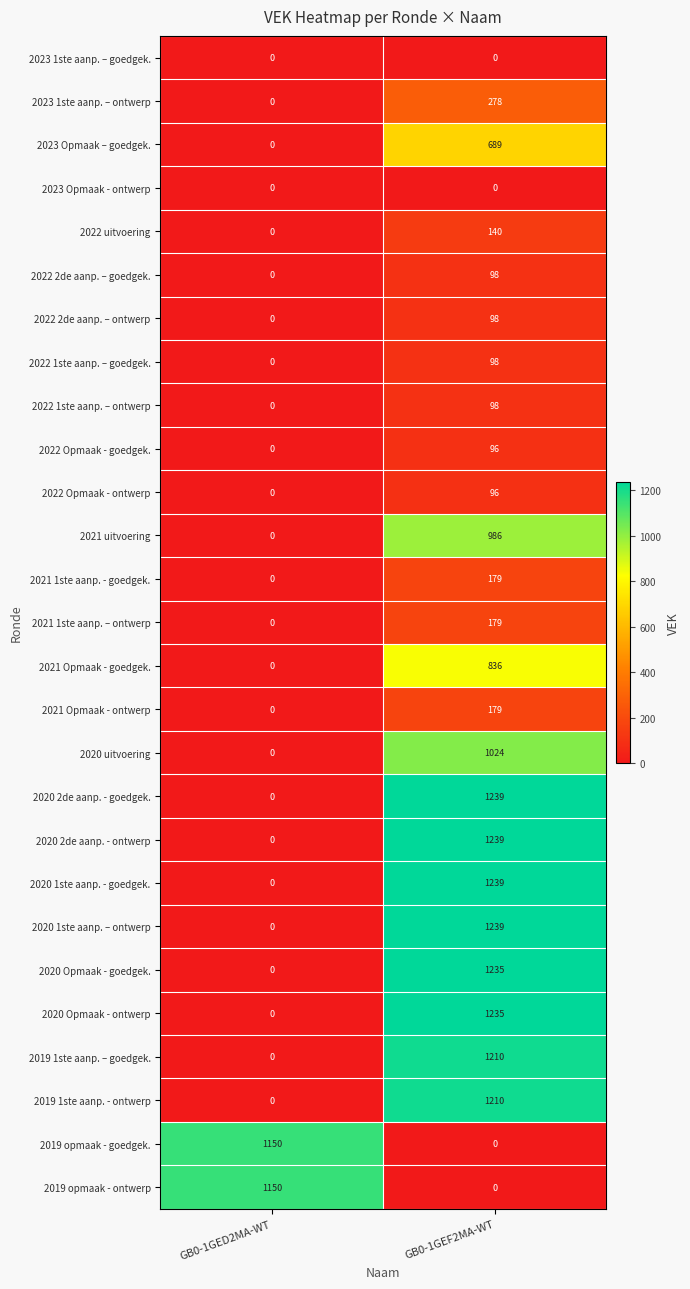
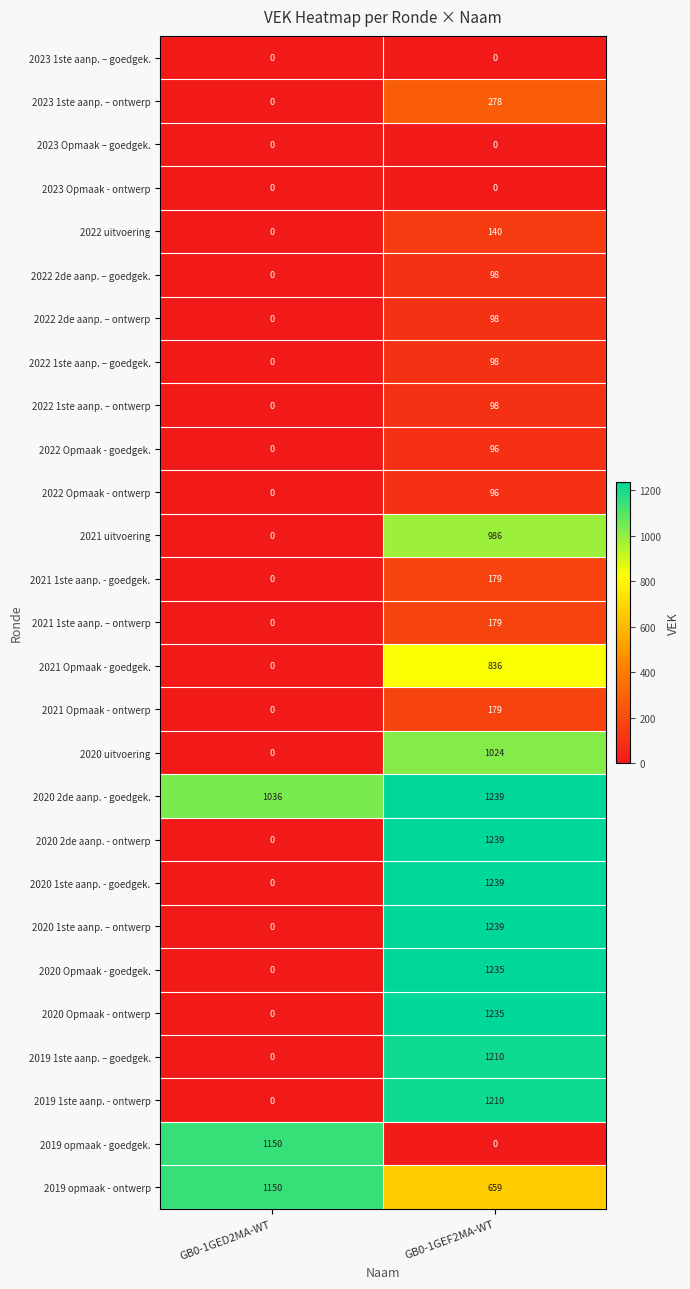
  {
    "2023 1ste aanp. – goedgek.": {
      "GB0-1GED2MA-WT": 0,
      "GB0-1GEF2MA-WT": 0
    },
    "2023 1ste aanp. – ontwerp": {
      "GB0-1GED2MA-WT": 0,
      "GB0-1GEF2MA-WT": 278
    },
    "2023 Opmaak – goedgek.": {
      "GB0-1GED2MA-WT": 0,
-     "GB0-1GEF2MA-WT": 689
+     "GB0-1GEF2MA-WT": 0
    },
    "2023 Opmaak - ontwerp": {
      "GB0-1GED2MA-WT": 0,
      "GB0-1GEF2MA-WT": 0
    },
    "2022 uitvoering": {
      "GB0-1GED2MA-WT": 0,
      "GB0-1GEF2MA-WT": 140
    },
    "2022 2de aanp. – goedgek.": {
      "GB0-1GED2MA-WT": 0,
      "GB0-1GEF2MA-WT": 98
    },
    "2022 2de aanp. – ontwerp": {
      "GB0-1GED2MA-WT": 0,
      "GB0-1GEF2MA-WT": 98
    },
    "2022 1ste aanp. – goedgek.": {
      "GB0-1GED2MA-WT": 0,
      "GB0-1GEF2MA-WT": 98
    },
    "2022 1ste aanp. – ontwerp": {
      "GB0-1GED2MA-WT": 0,
      "GB0-1GEF2MA-WT": 98
    },
    "2022 Opmaak - goedgek.": {
      "GB0-1GED2MA-WT": 0,
      "GB0-1GEF2MA-WT": 96
    },
    "2022 Opmaak - ontwerp": {
      "GB0-1GED2MA-WT": 0,
      "GB0-1GEF2MA-WT": 96
    },
    "2021 uitvoering": {
      "GB0-1GED2MA-WT": 0,
      "GB0-1GEF2MA-WT": 986
    },
    "2021 1ste aanp. - goedgek.": {
      "GB0-1GED2MA-WT": 0,
      "GB0-1GEF2MA-WT": 179
    },
    "2021 1ste aanp. – ontwerp": {
      "GB0-1GED2MA-WT": 0,
      "GB0-1GEF2MA-WT": 179
    },
    "2021 Opmaak - goedgek.": {
      "GB0-1GED2MA-WT": 0,
      "GB0-1GEF2MA-WT": 836
    },
    "2021 Opmaak - ontwerp": {
      "GB0-1GED2MA-WT": 0,
      "GB0-1GEF2MA-WT": 179
    },
    "2020 uitvoering": {
      "GB0-1GED2MA-WT": 0,
      "GB0-1GEF2MA-WT": 1024
    },
    "2020 2de aanp. - goedgek.": {
-     "GB0-1GED2MA-WT": 0,
+     "GB0-1GED2MA-WT": 1036,
      "GB0-1GEF2MA-WT": 1239
    },
    "2020 2de aanp. - ontwerp": {
      "GB0-1GED2MA-WT": 0,
      "GB0-1GEF2MA-WT": 1239
    },
    "2020 1ste aanp. - goedgek.": {
      "GB0-1GED2MA-WT": 0,
      "GB0-1GEF2MA-WT": 1239
    },
    "2020 1ste aanp. – ontwerp": {
      "GB0-1GED2MA-WT": 0,
      "GB0-1GEF2MA-WT": 1239
    },
    "2020 Opmaak - goedgek.": {
      "GB0-1GED2MA-WT": 0,
      "GB0-1GEF2MA-WT": 1235
    },
    "2020 Opmaak - ontwerp": {
      "GB0-1GED2MA-WT": 0,
      "GB0-1GEF2MA-WT": 1235
    },
    "2019 1ste aanp. – goedgek.": {
      "GB0-1GED2MA-WT": 0,
      "GB0-1GEF2MA-WT": 1210
    },
    "2019 1ste aanp. - ontwerp": {
      "GB0-1GED2MA-WT": 0,
      "GB0-1GEF2MA-WT": 1210
    },
    "2019 opmaak - goedgek.": {
      "GB0-1GED2MA-WT": 1150,
      "GB0-1GEF2MA-WT": 0
    },
    "2019 opmaak - ontwerp": {
      "GB0-1GED2MA-WT": 1150,
-     "GB0-1GEF2MA-WT": 0
+     "GB0-1GEF2MA-WT": 659
    }
  }
